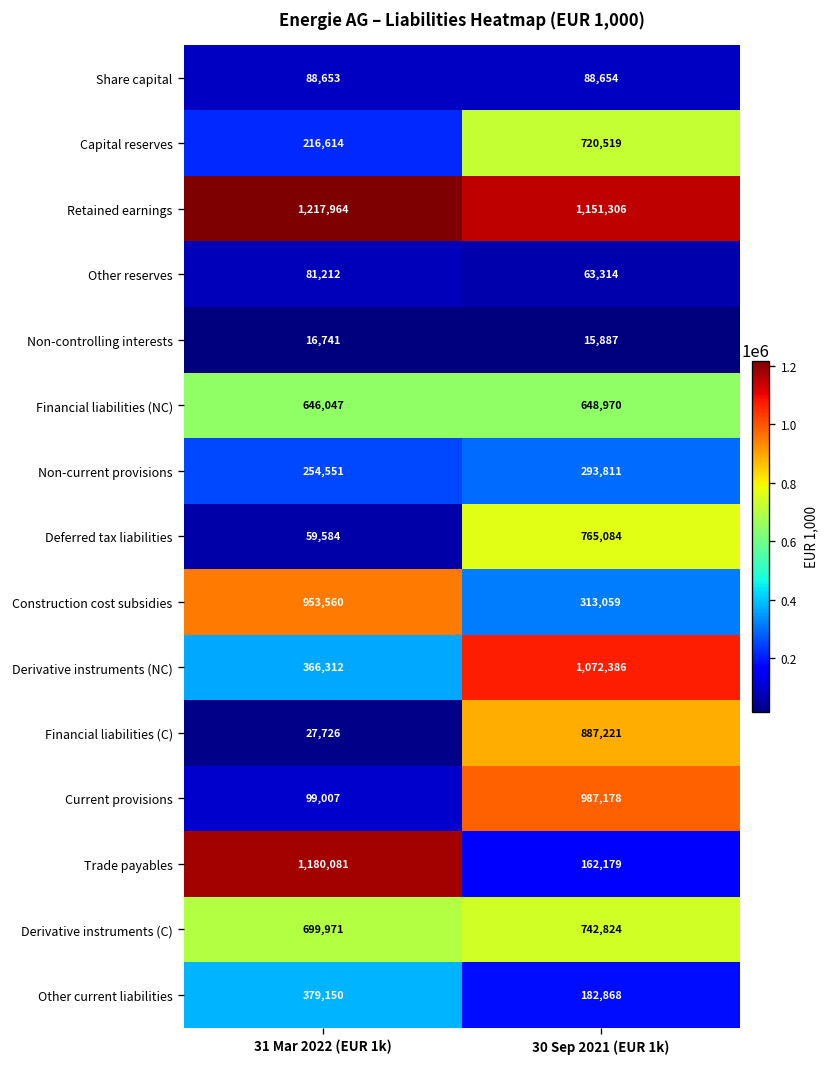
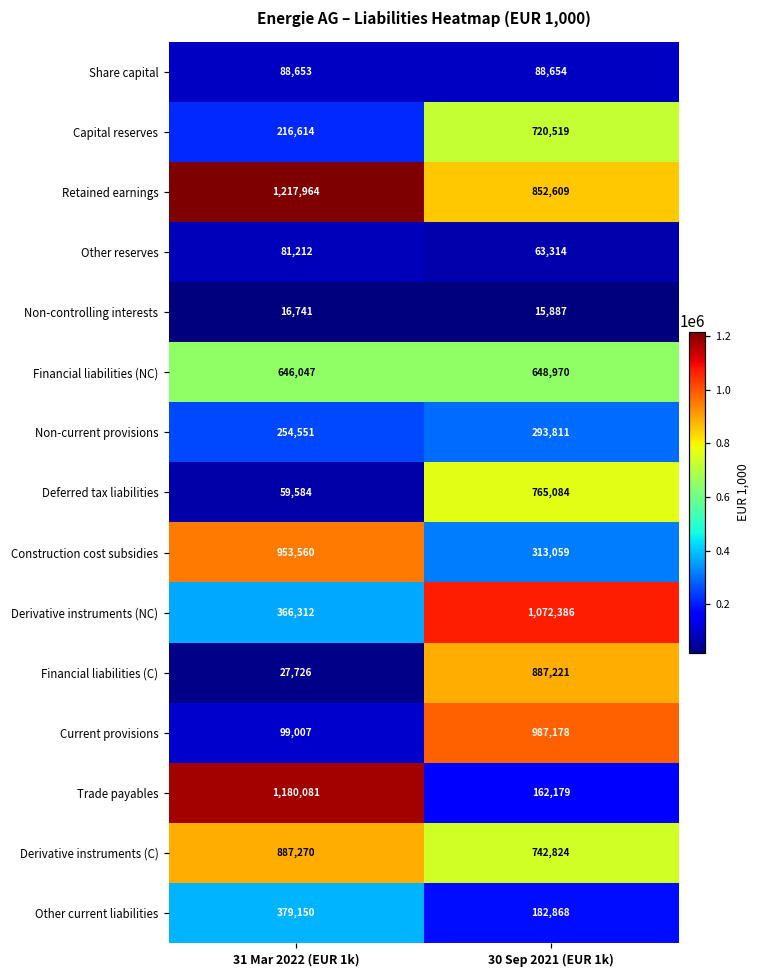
  {
    "Share capital": {
      "31 Mar 2022 (EUR 1k)": "88,653",
      "30 Sep 2021 (EUR 1k)": "88,654"
    },
    "Capital reserves": {
      "31 Mar 2022 (EUR 1k)": "216,614",
      "30 Sep 2021 (EUR 1k)": "720,519"
    },
    "Retained earnings": {
      "31 Mar 2022 (EUR 1k)": "1,217,964",
-     "30 Sep 2021 (EUR 1k)": "1,151,306"
+     "30 Sep 2021 (EUR 1k)": "852,609"
    },
    "Other reserves": {
      "31 Mar 2022 (EUR 1k)": "81,212",
      "30 Sep 2021 (EUR 1k)": "63,314"
    },
    "Non-controlling interests": {
      "31 Mar 2022 (EUR 1k)": "16,741",
      "30 Sep 2021 (EUR 1k)": "15,887"
    },
    "Financial liabilities (NC)": {
      "31 Mar 2022 (EUR 1k)": "646,047",
      "30 Sep 2021 (EUR 1k)": "648,970"
    },
    "Non-current provisions": {
      "31 Mar 2022 (EUR 1k)": "254,551",
      "30 Sep 2021 (EUR 1k)": "293,811"
    },
    "Deferred tax liabilities": {
      "31 Mar 2022 (EUR 1k)": "59,584",
      "30 Sep 2021 (EUR 1k)": "765,084"
    },
    "Construction cost subsidies": {
      "31 Mar 2022 (EUR 1k)": "953,560",
      "30 Sep 2021 (EUR 1k)": "313,059"
    },
    "Derivative instruments (NC)": {
      "31 Mar 2022 (EUR 1k)": "366,312",
      "30 Sep 2021 (EUR 1k)": "1,072,386"
    },
    "Financial liabilities (C)": {
      "31 Mar 2022 (EUR 1k)": "27,726",
      "30 Sep 2021 (EUR 1k)": "887,221"
    },
    "Current provisions": {
      "31 Mar 2022 (EUR 1k)": "99,007",
      "30 Sep 2021 (EUR 1k)": "987,178"
    },
    "Trade payables": {
      "31 Mar 2022 (EUR 1k)": "1,180,081",
      "30 Sep 2021 (EUR 1k)": "162,179"
    },
    "Derivative instruments (C)": {
-     "31 Mar 2022 (EUR 1k)": "699,971",
+     "31 Mar 2022 (EUR 1k)": "887,270",
      "30 Sep 2021 (EUR 1k)": "742,824"
    },
    "Other current liabilities": {
      "31 Mar 2022 (EUR 1k)": "379,150",
      "30 Sep 2021 (EUR 1k)": "182,868"
    }
  }
